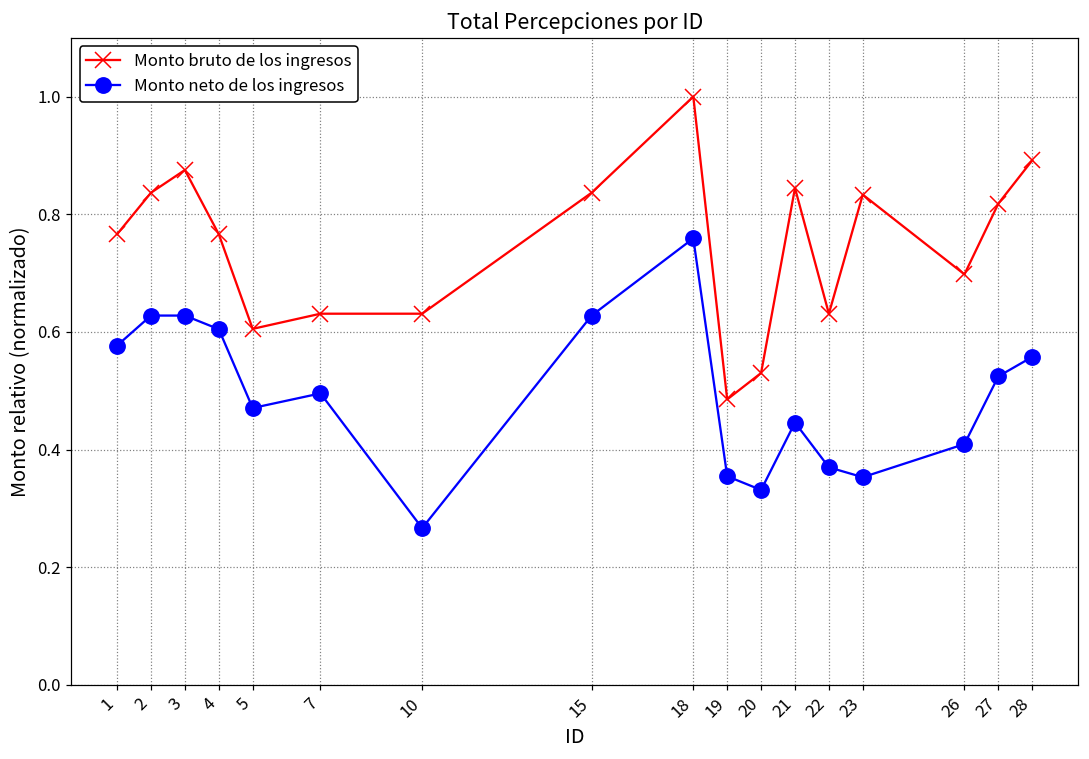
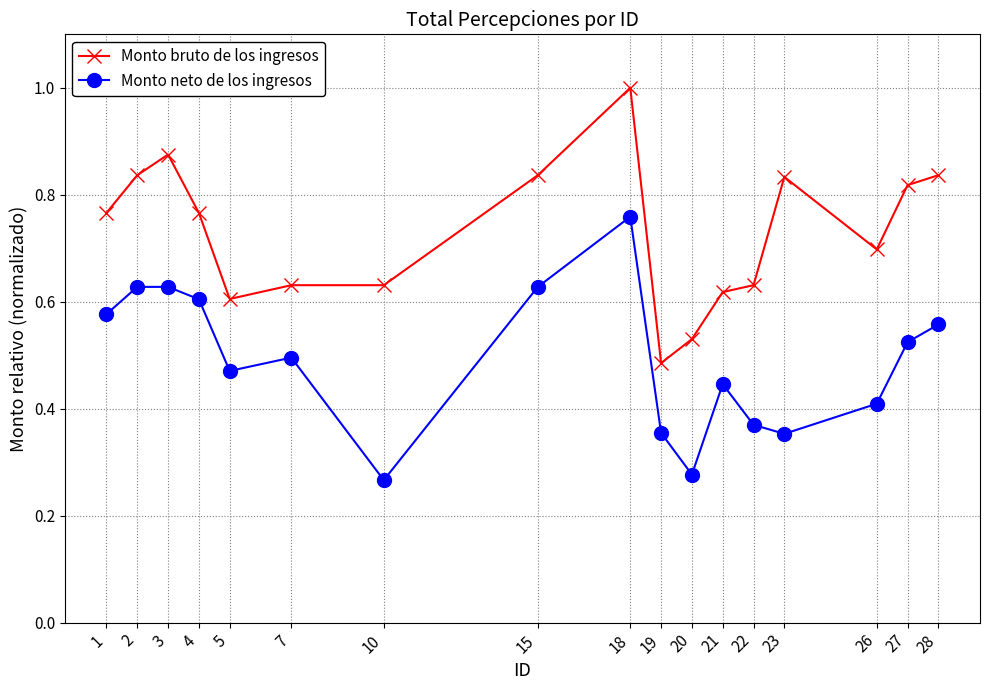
  {
    "Monto bruto de los ingresos": {
      "1": 0.77,
      "2": 0.84,
      "3": 0.88,
      "4": 0.77,
      "5": 0.61,
      "7": 0.63,
      "10": 0.63,
      "15": 0.84,
      "18": 1.00,
      "19": 0.49,
      "20": 0.53,
-     "21": 0.84,
+     "21": 0.62,
      "22": 0.63,
      "23": 0.83,
      "26": 0.70,
      "27": 0.82,
-     "28": 0.89
+     "28": 0.84
    },
    "Monto neto de los ingresos": {
      "1": 0.58,
      "2": 0.63,
      "3": 0.63,
      "4": 0.60,
      "5": 0.47,
      "7": 0.50,
      "10": 0.27,
      "15": 0.63,
      "18": 0.76,
      "19": 0.35,
-     "20": 0.33,
+     "20": 0.28,
      "21": 0.45,
      "22": 0.37,
      "23": 0.35,
      "26": 0.41,
      "27": 0.52,
      "28": 0.56
    }
  }
